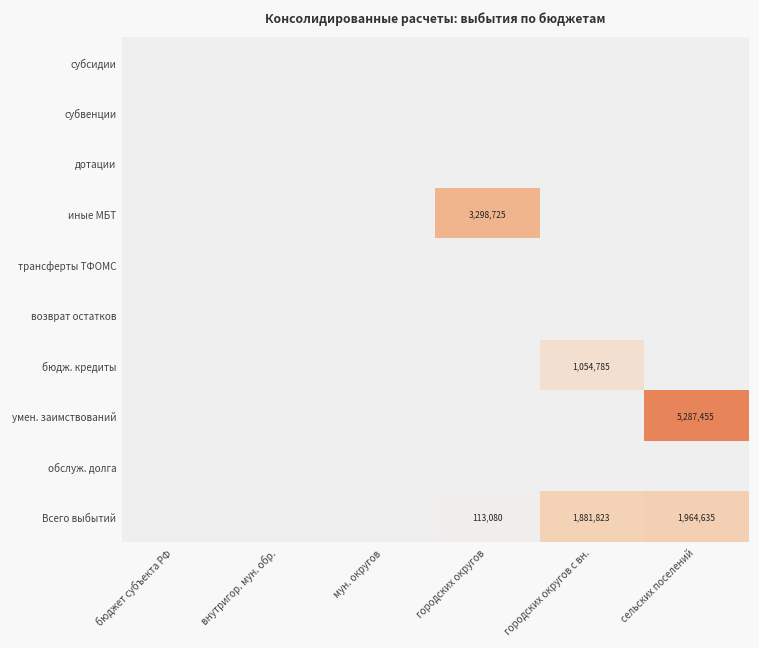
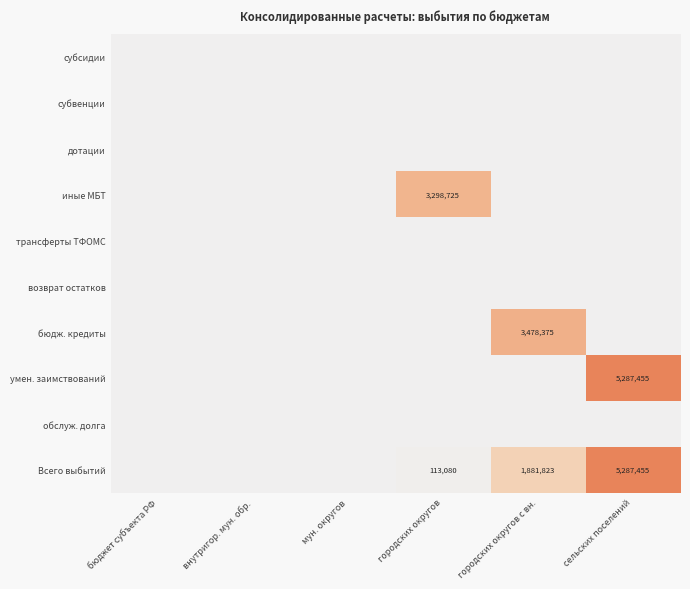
  {
    "иные МБТ": {
      "городских округов": "3,298,725"
    },
    "бюдж. кредиты": {
-     "городских округов с вн.": "1,054,785"
+     "городских округов с вн.": "3,478,375"
    },
    "умен. заимствований": {
      "сельских поселений": "5,287,455"
    },
    "Всего выбытий": {
      "городских округов": "113,080",
      "городских округов с вн.": "1,881,823",
-     "сельских поселений": "1,964,635"
+     "сельских поселений": "5,287,455"
    }
  }
